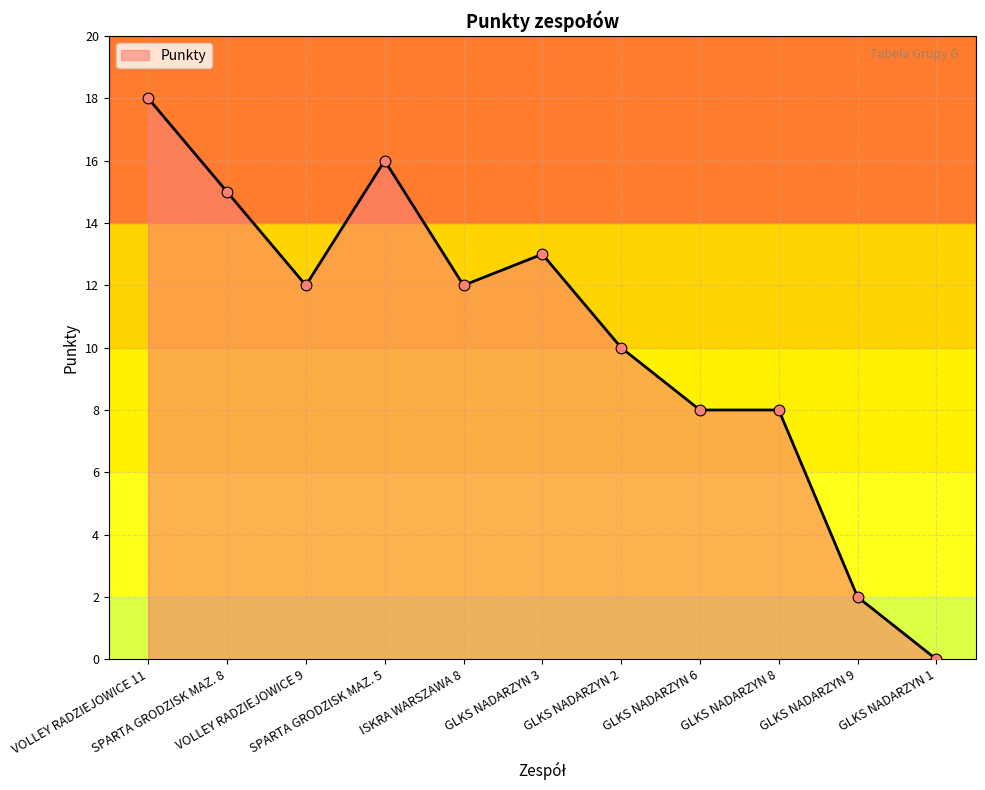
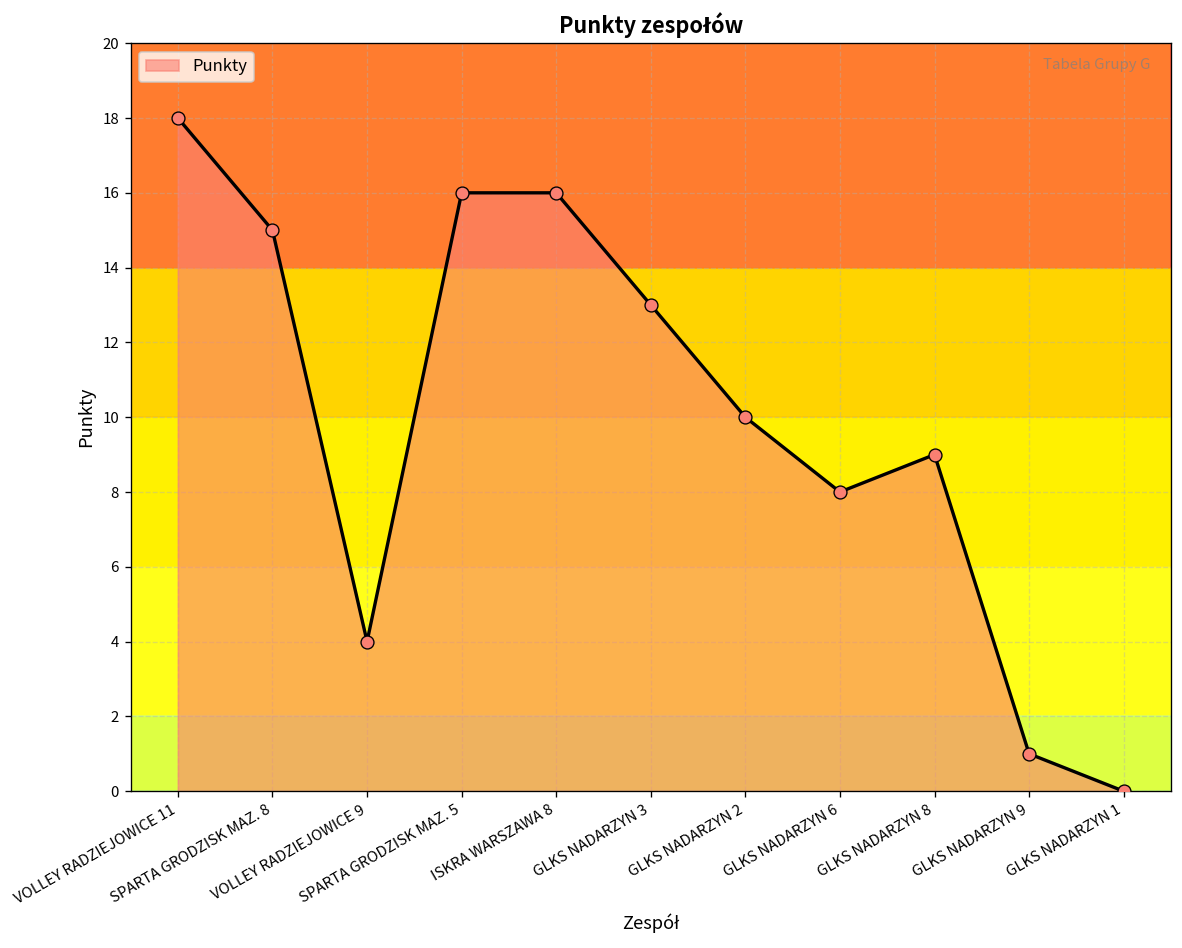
  {
    "VOLLEY RADZIEJOWICE 11": 18,
    "SPARTA GRODZISK MAZ. 8": 15,
-   "VOLLEY RADZIEJOWICE 9": 12,
+   "VOLLEY RADZIEJOWICE 9": 4,
    "SPARTA GRODZISK MAZ. 5": 16,
-   "ISKRA WARSZAWA 8": 12,
+   "ISKRA WARSZAWA 8": 16,
    "GLKS NADARZYN 3": 13,
    "GLKS NADARZYN 2": 10,
    "GLKS NADARZYN 6": 8,
-   "GLKS NADARZYN 8": 8,
-   "GLKS NADARZYN 9": 2,
+   "GLKS NADARZYN 8": 9,
+   "GLKS NADARZYN 9": 1,
    "GLKS NADARZYN 1": 0
  }
